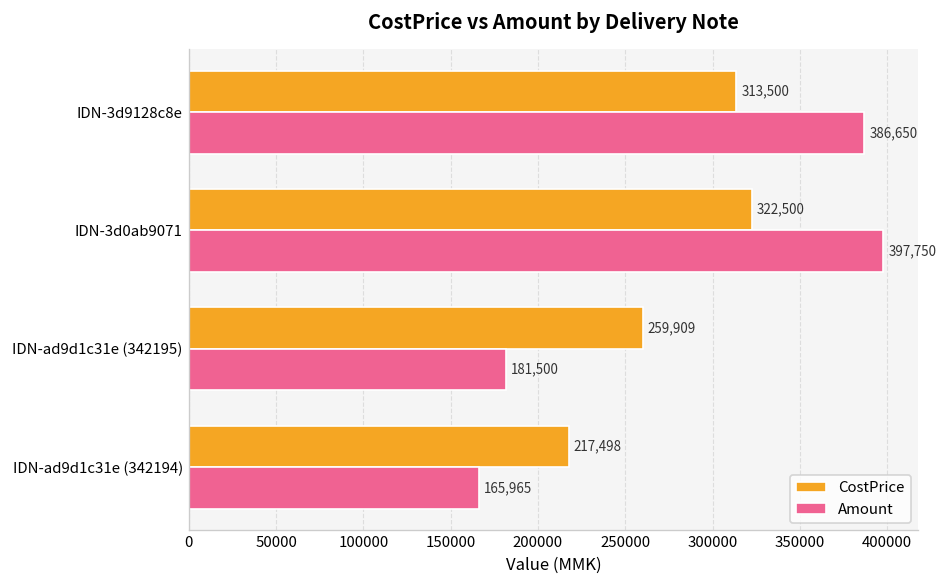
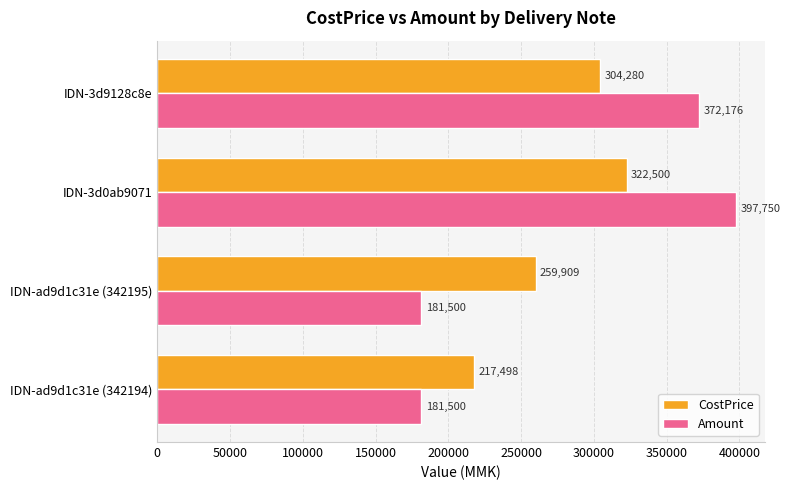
  {
    "CostPrice": {
-     "IDN-3d9128c8e": "313,500",
+     "IDN-3d9128c8e": "304,280",
      "IDN-3d0ab9071": "322,500",
      "IDN-ad9d1c31e (342195)": "259,909",
      "IDN-ad9d1c31e (342194)": "217,498"
    },
    "Amount": {
-     "IDN-3d9128c8e": "386,650",
+     "IDN-3d9128c8e": "372,176",
      "IDN-3d0ab9071": "397,750",
      "IDN-ad9d1c31e (342195)": "181,500",
-     "IDN-ad9d1c31e (342194)": "165,965"
+     "IDN-ad9d1c31e (342194)": "181,500"
    }
  }
